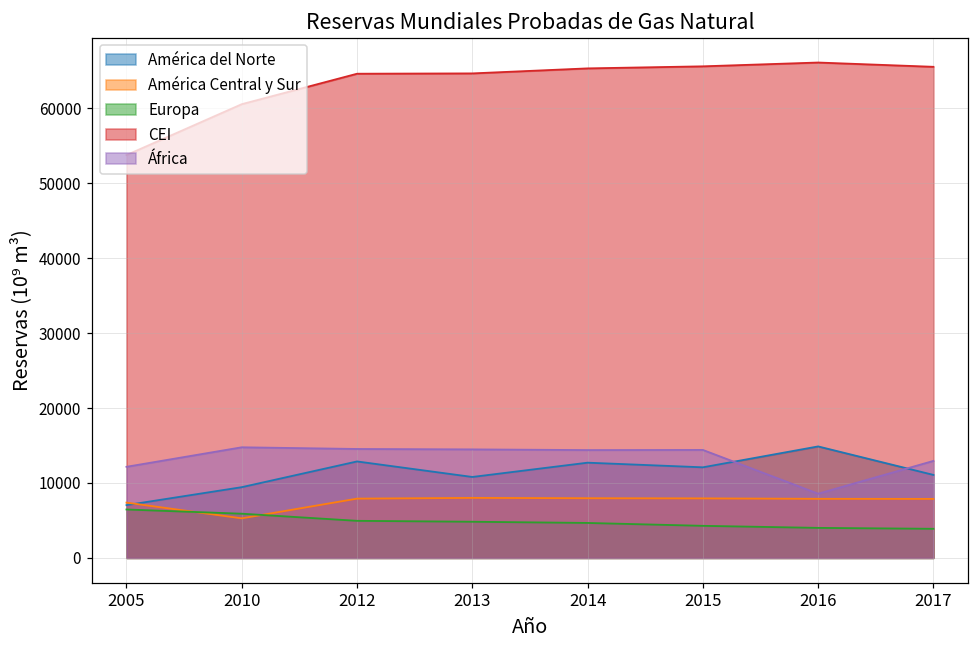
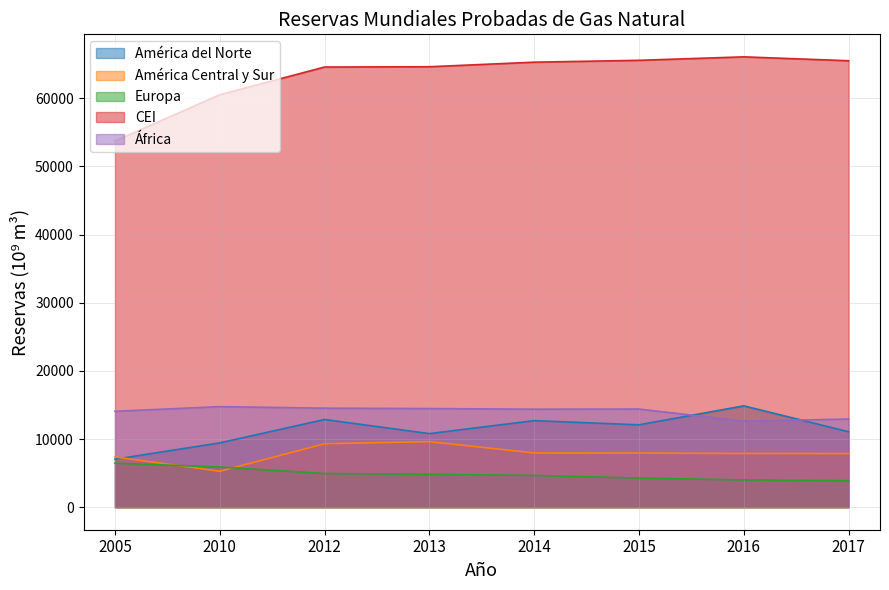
  {
    "América del Norte": {
      "2010": 9000,
      "2012": 13000,
      "2013": 11000,
      "2014": 13000,
      "2015": 12000,
      "2016": 15000,
      "2017": 11000
    },
    "América Central y Sur": {
      "2010": 5000,
-     "2012": 8000,
-     "2013": 8000,
+     "2012": 9000,
+     "2013": 10000,
      "2014": 8000,
      "2015": 8000,
      "2016": 8000,
      "2017": 8000
    },
    "Europa": {
      "2005": 6000,
      "2010": 6000,
      "2012": 5000,
      "2013": 5000,
      "2014": 5000,
      "2015": 4000,
      "2016": 4000,
      "2017": 4000
    },
    "CEI": {
      "2012": 65000,
      "2013": 65000,
      "2014": 65000,
      "2015": 66000,
      "2016": 66000,
      "2017": 66000
    },
    "África": {
-     "2005": 12000,
+     "2005": 14000,
      "2010": 15000,
      "2012": 15000,
      "2013": 14000,
      "2014": 14000,
      "2015": 14000,
-     "2016": 9000,
+     "2016": 13000,
      "2017": 13000
    }
  }
